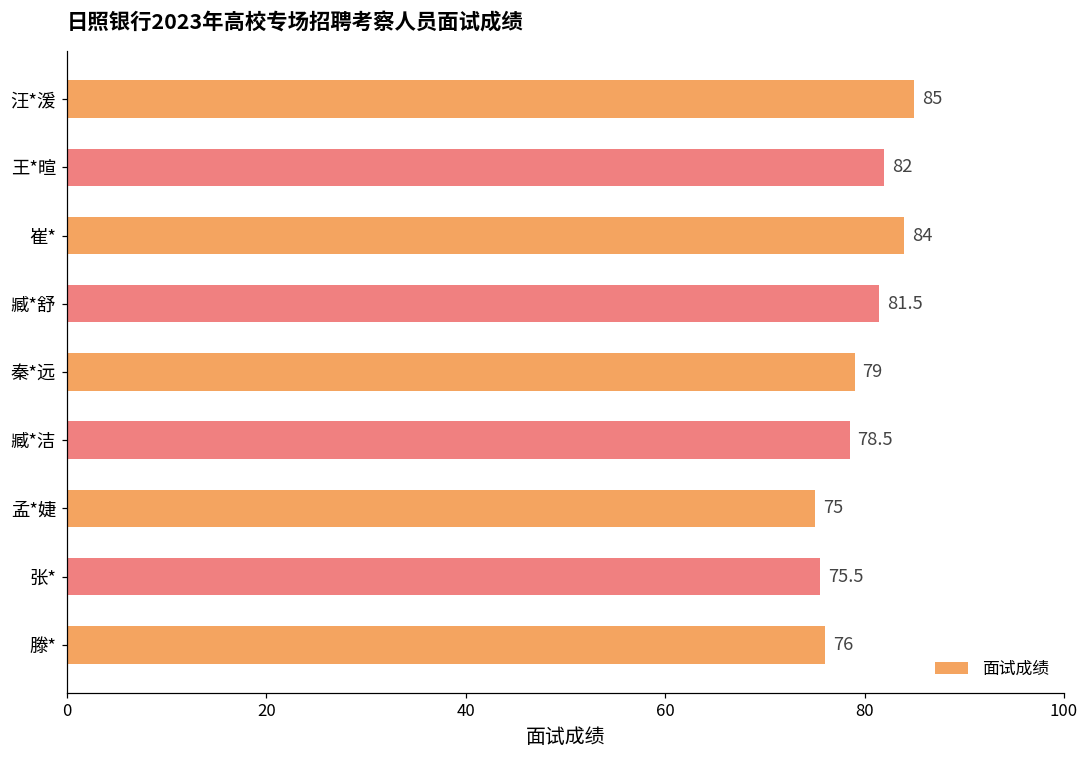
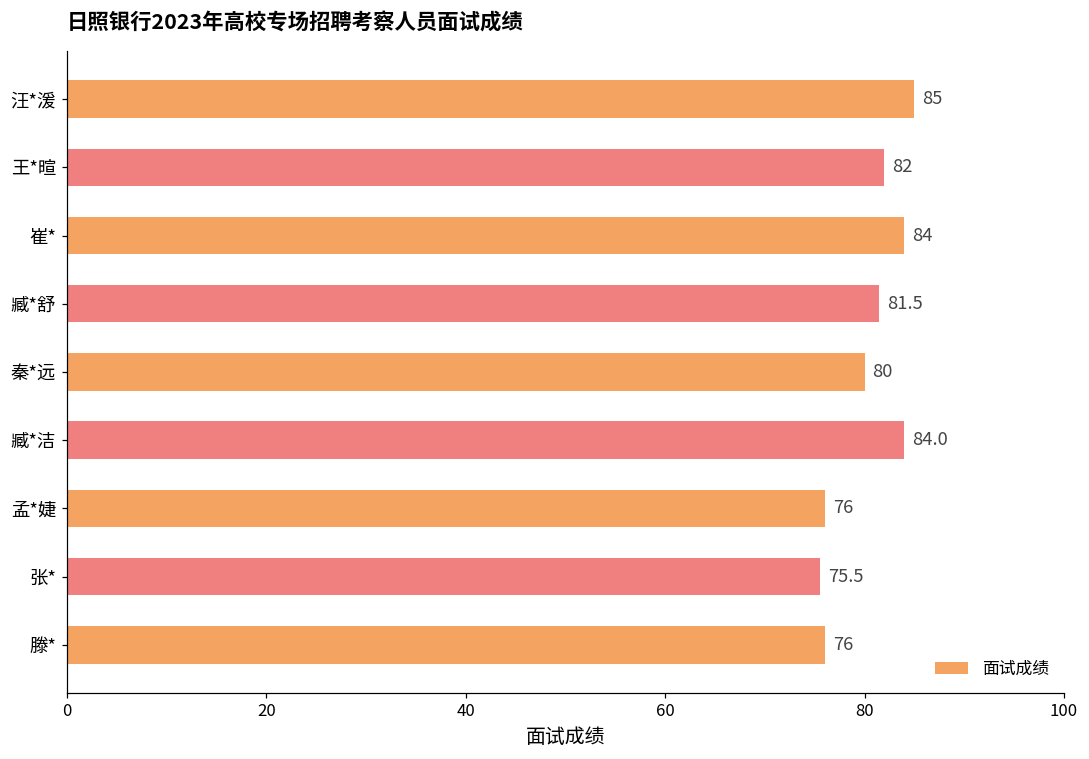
  {
    "汪*湲": 85,
    "王*暄": 82,
    "崔*": 84,
    "臧*舒": 81.5,
-   "秦*远": 79,
-   "臧*洁": 78.5,
-   "孟*婕": 75,
+   "秦*远": 80,
+   "臧*洁": 84.0,
+   "孟*婕": 76,
    "张*": 75.5,
    "滕*": 76
  }
